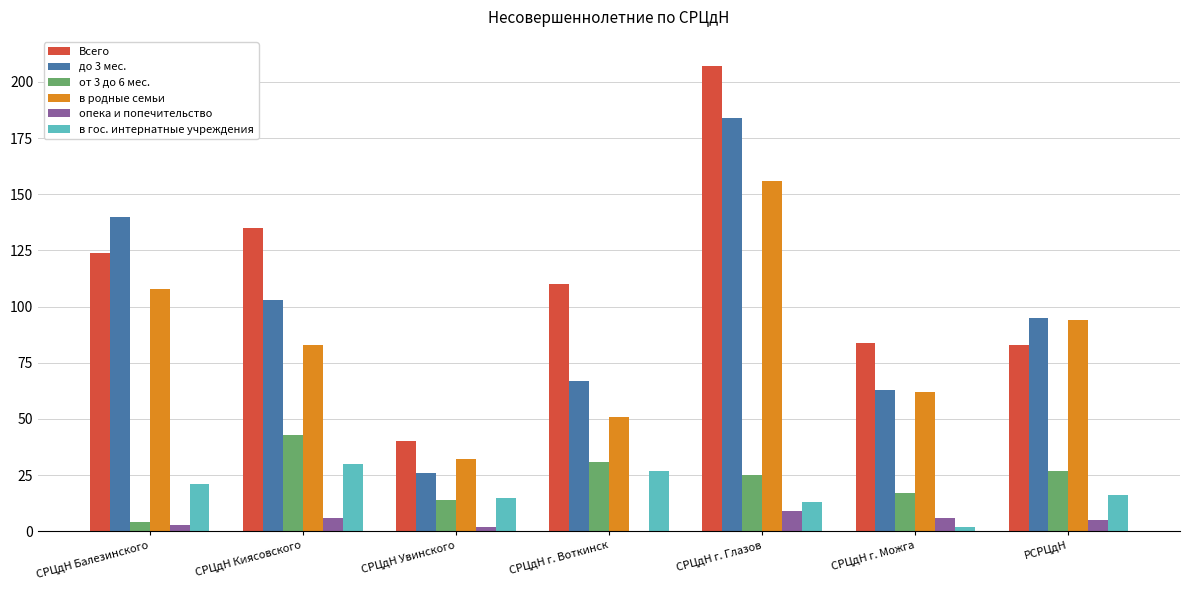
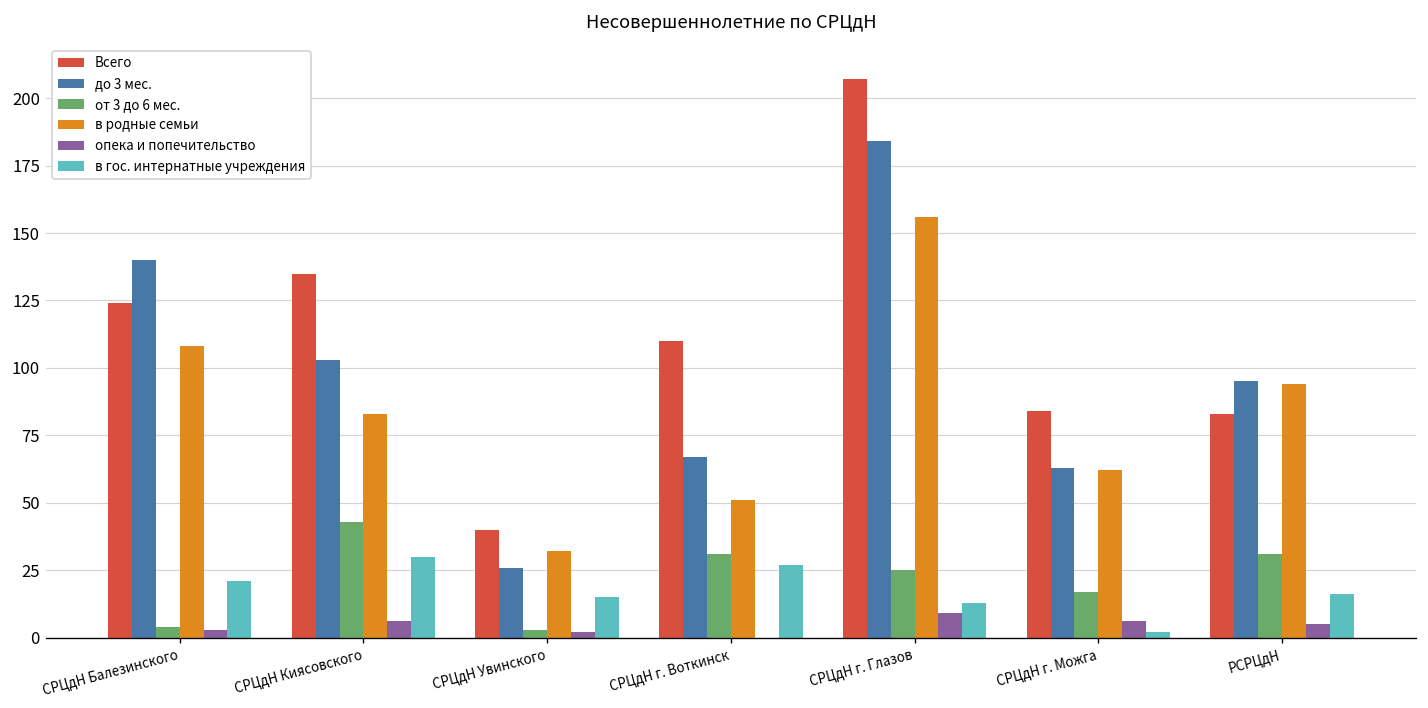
  {
    "Всего": {
      "СРЦдН Балезинского": 124,
      "СРЦдН Киясовского": 135,
      "СРЦдН Увинского": 40,
      "СРЦдН г. Воткинск": 110,
      "СРЦдН г. Глазов": 207,
      "СРЦдН г. Можга": 84,
      "РСРЦдН": 83
    },
    "до 3 мес.": {
      "СРЦдН Балезинского": 140,
      "СРЦдН Киясовского": 103,
      "СРЦдН Увинского": 26,
      "СРЦдН г. Воткинск": 67,
      "СРЦдН г. Глазов": 184,
      "СРЦдН г. Можга": 63,
      "РСРЦдН": 95
    },
    "от 3 до 6 мес.": {
      "СРЦдН Балезинского": 4,
      "СРЦдН Киясовского": 43,
-     "СРЦдН Увинского": 14,
+     "СРЦдН Увинского": 3,
      "СРЦдН г. Воткинск": 31,
      "СРЦдН г. Глазов": 25,
      "СРЦдН г. Можга": 17,
-     "РСРЦдН": 27
+     "РСРЦдН": 31
    },
    "в родные семьи": {
      "СРЦдН Балезинского": 108,
      "СРЦдН Киясовского": 83,
      "СРЦдН Увинского": 32,
      "СРЦдН г. Воткинск": 51,
      "СРЦдН г. Глазов": 156,
      "СРЦдН г. Можга": 62,
      "РСРЦдН": 94
    },
    "опека и попечительство": {
      "СРЦдН Балезинского": 3,
      "СРЦдН Киясовского": 6,
      "СРЦдН Увинского": 2,
      "СРЦдН г. Воткинск": 0,
      "СРЦдН г. Глазов": 9,
      "СРЦдН г. Можга": 6,
      "РСРЦдН": 5
    },
    "в гос. интернатные учреждения": {
      "СРЦдН Балезинского": 21,
      "СРЦдН Киясовского": 30,
      "СРЦдН Увинского": 15,
      "СРЦдН г. Воткинск": 27,
      "СРЦдН г. Глазов": 13,
      "СРЦдН г. Можга": 2,
      "РСРЦдН": 16
    }
  }
